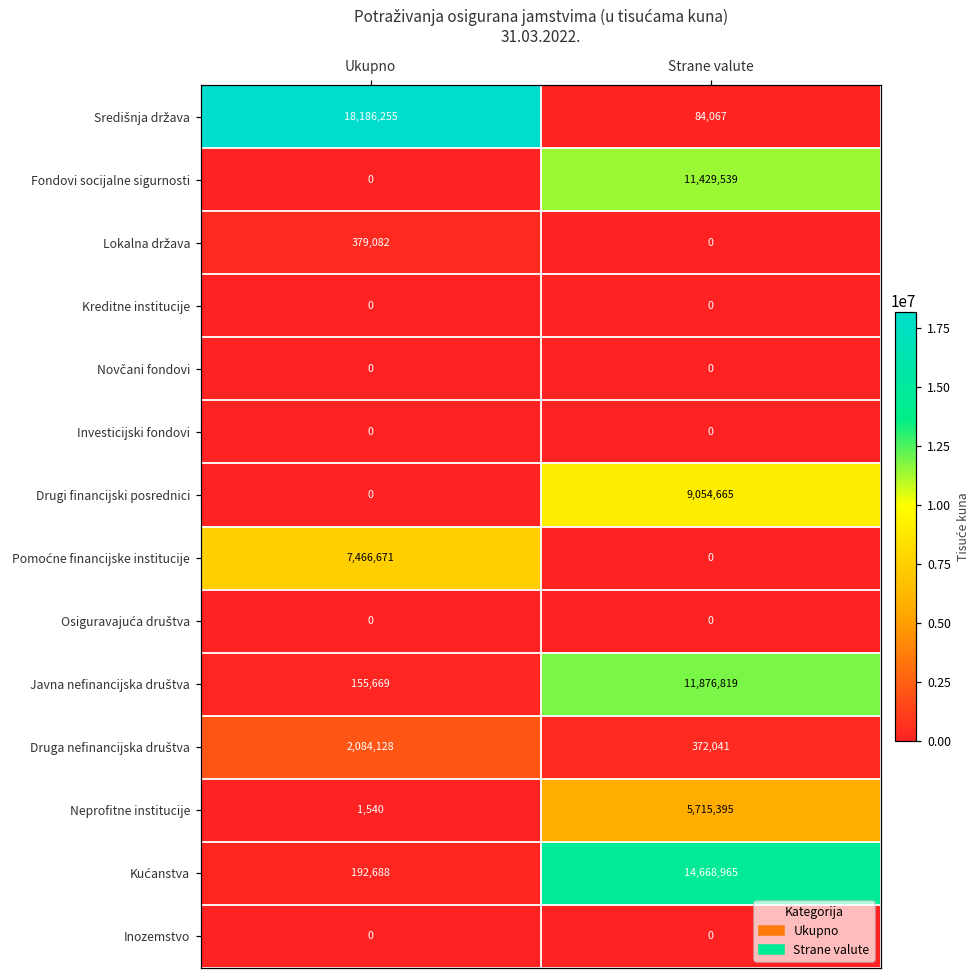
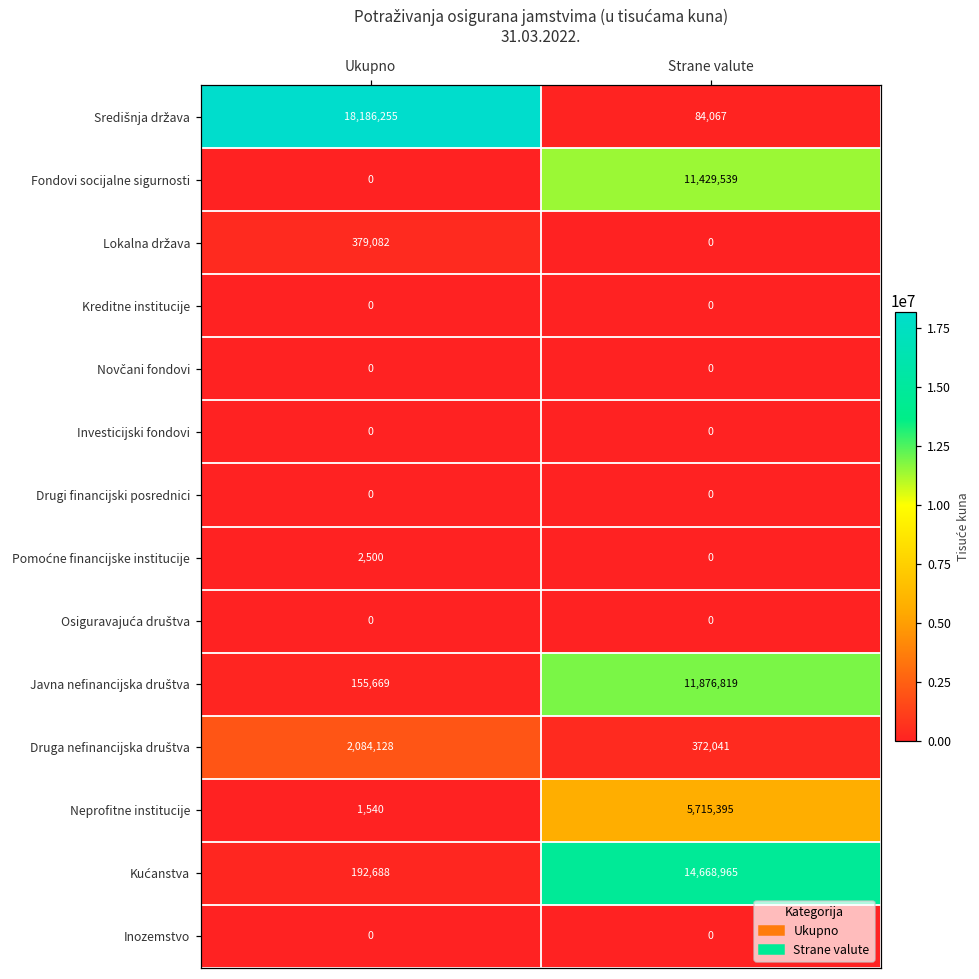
  {
    "Središnja država": {
      "Ukupno": "18,186,255",
      "Strane valute": "84,067"
    },
    "Fondovi socijalne sigurnosti": {
      "Ukupno": "0",
      "Strane valute": "11,429,539"
    },
    "Lokalna država": {
      "Ukupno": "379,082",
      "Strane valute": "0"
    },
    "Kreditne institucije": {
      "Ukupno": "0",
      "Strane valute": "0"
    },
    "Novčani fondovi": {
      "Ukupno": "0",
      "Strane valute": "0"
    },
    "Investicijski fondovi": {
      "Ukupno": "0",
      "Strane valute": "0"
    },
    "Drugi financijski posrednici": {
      "Ukupno": "0",
-     "Strane valute": "9,054,665"
+     "Strane valute": "0"
    },
    "Pomoćne financijske institucije": {
-     "Ukupno": "7,466,671",
+     "Ukupno": "2,500",
      "Strane valute": "0"
    },
    "Osiguravajuća društva": {
      "Ukupno": "0",
      "Strane valute": "0"
    },
    "Javna nefinancijska društva": {
      "Ukupno": "155,669",
      "Strane valute": "11,876,819"
    },
    "Druga nefinancijska društva": {
      "Ukupno": "2,084,128",
      "Strane valute": "372,041"
    },
    "Neprofitne institucije": {
      "Ukupno": "1,540",
      "Strane valute": "5,715,395"
    },
    "Kućanstva": {
      "Ukupno": "192,688",
      "Strane valute": "14,668,965"
    },
    "Inozemstvo": {
      "Ukupno": "0",
      "Strane valute": "0"
    }
  }
